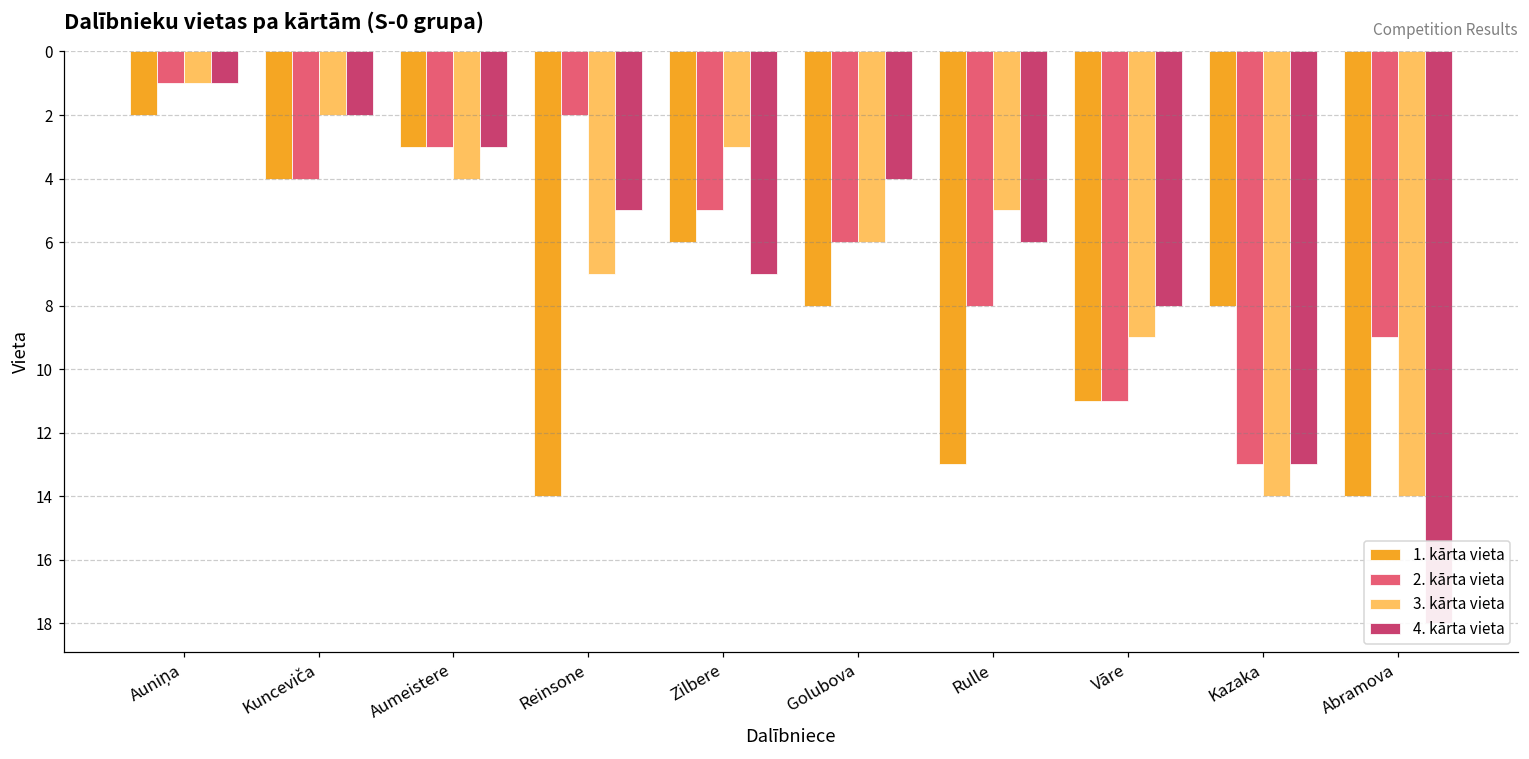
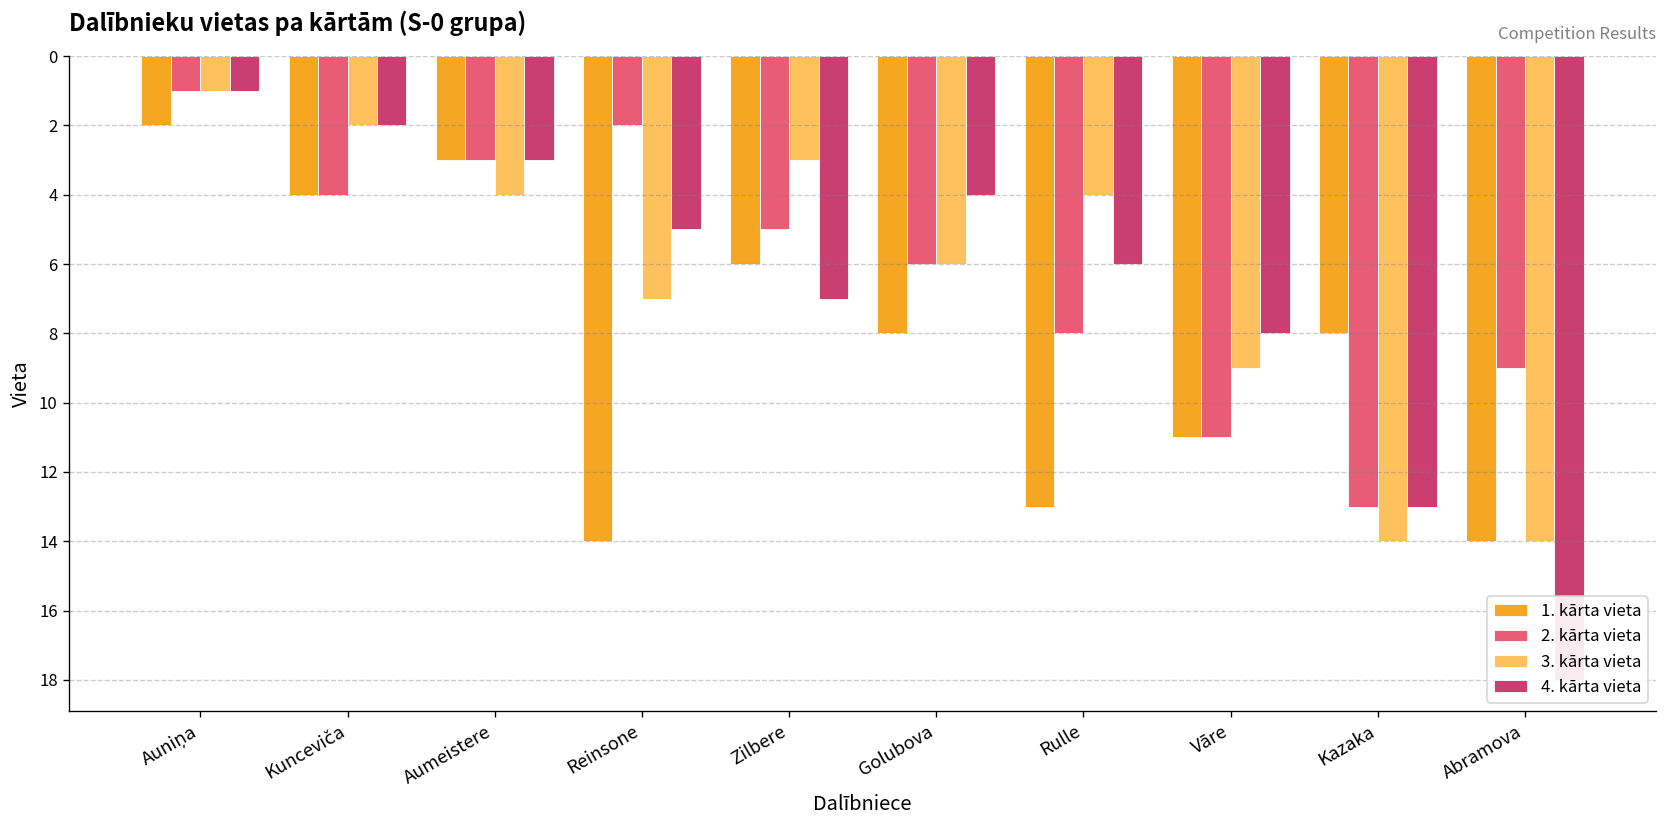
  {
    "1. kārta vieta": {
      "Auniņa": 2,
      "Kunceviča": 4,
      "Aumeistere": 3,
      "Reinsone": 14,
      "Zilbere": 6,
      "Golubova": 8,
      "Rulle": 13,
      "Vāre": 11,
      "Kazaka": 8,
      "Abramova": 14
    },
    "3. kārta vieta": {
      "Auniņa": 1,
      "Kunceviča": 2,
      "Aumeistere": 4,
      "Reinsone": 7,
      "Zilbere": 3,
      "Golubova": 6,
-     "Rulle": 5,
+     "Rulle": 4,
      "Vāre": 9,
      "Kazaka": 14,
      "Abramova": 14
    }
  }
